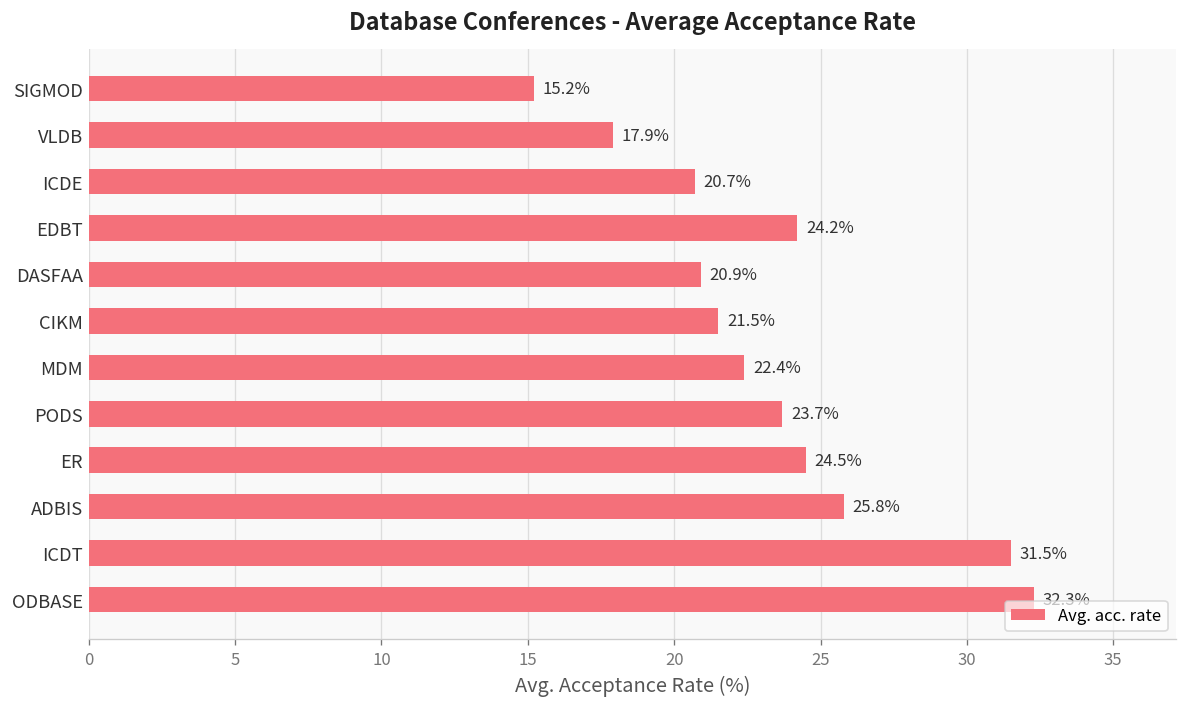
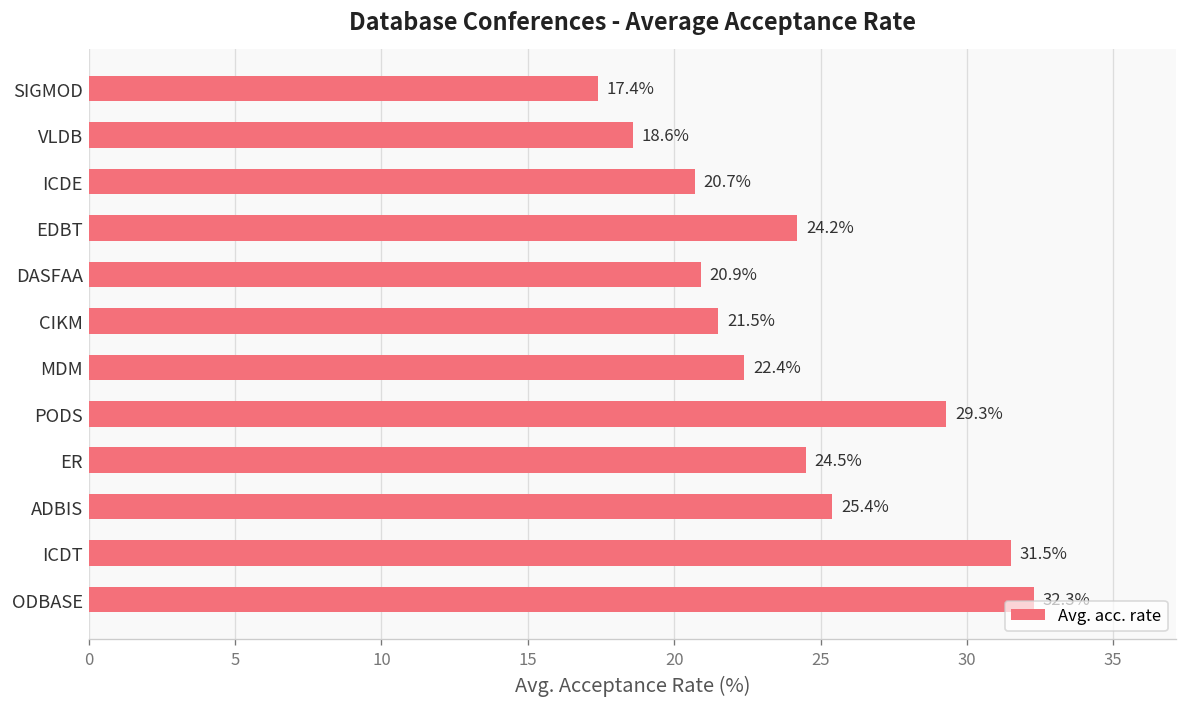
  {
-   "SIGMOD": "15.2%",
-   "VLDB": "17.9%",
+   "SIGMOD": "17.4%",
+   "VLDB": "18.6%",
    "ICDE": "20.7%",
    "EDBT": "24.2%",
    "DASFAA": "20.9%",
    "CIKM": "21.5%",
    "MDM": "22.4%",
-   "PODS": "23.7%",
+   "PODS": "29.3%",
    "ER": "24.5%",
-   "ADBIS": "25.8%",
+   "ADBIS": "25.4%",
    "ICDT": "31.5%"
  }
